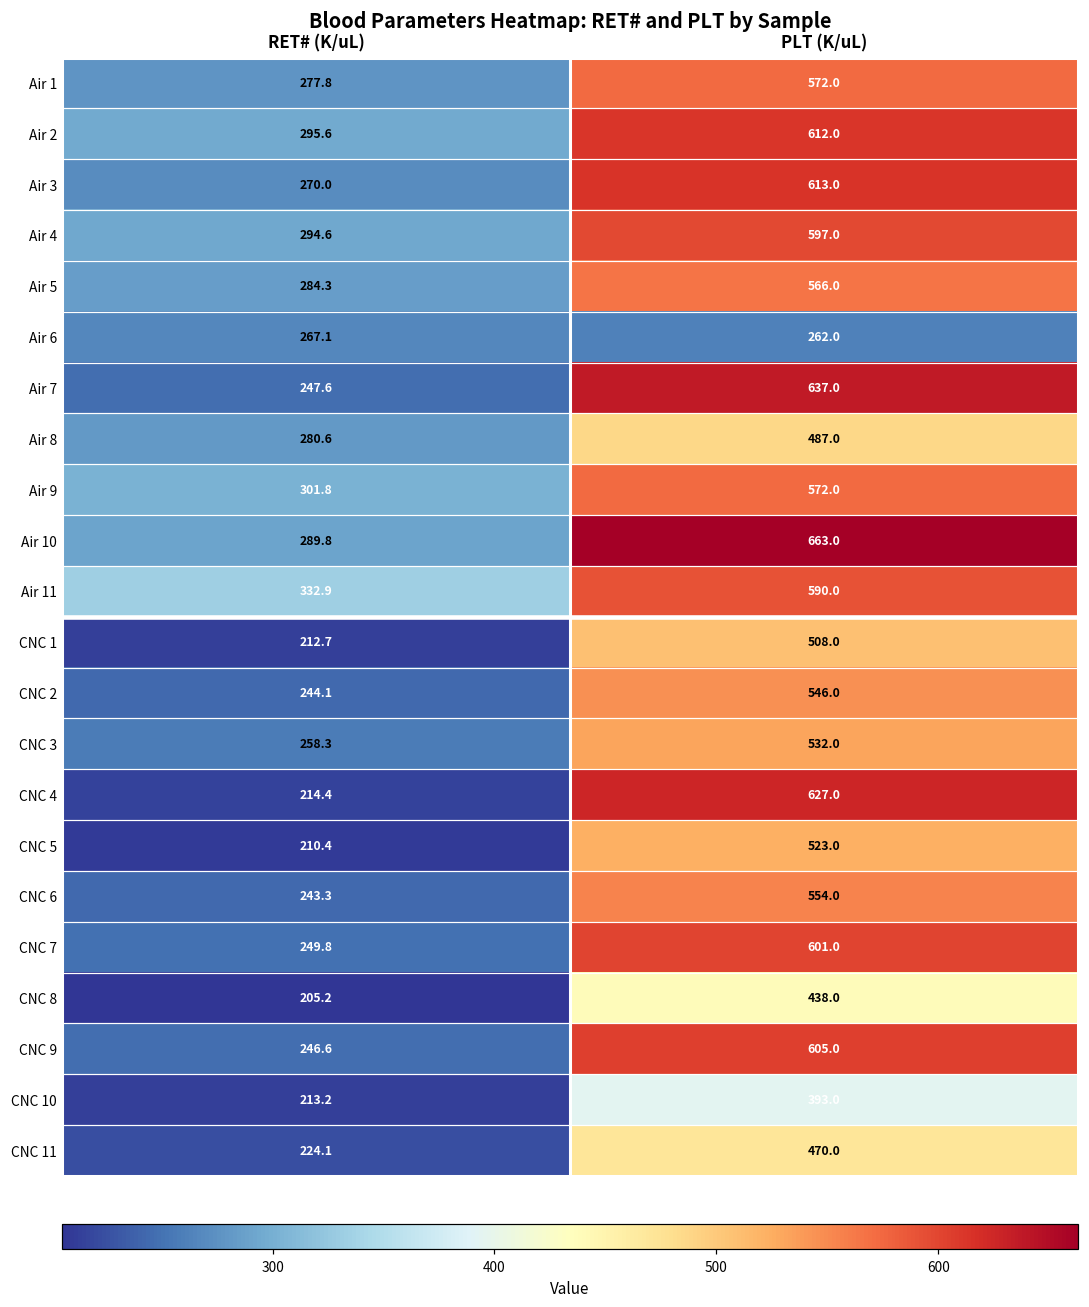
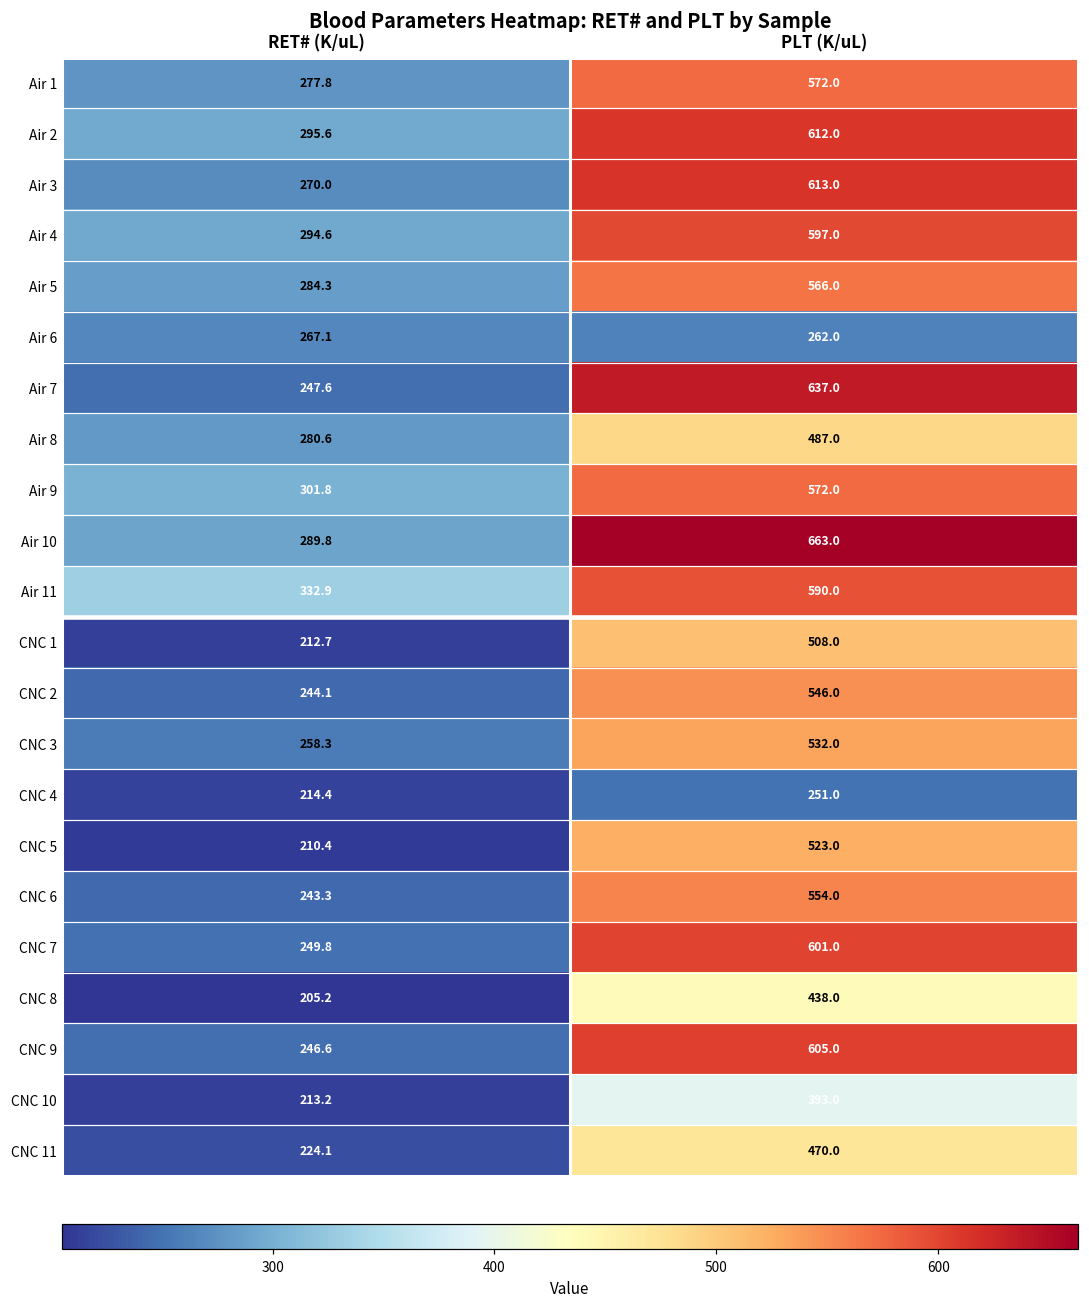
  {
    "Air 1": {
      "RET# (K/uL)": 277.8,
      "PLT (K/uL)": 572.0
    },
    "Air 2": {
      "RET# (K/uL)": 295.6,
      "PLT (K/uL)": 612.0
    },
    "Air 3": {
      "RET# (K/uL)": 270.0,
      "PLT (K/uL)": 613.0
    },
    "Air 4": {
      "RET# (K/uL)": 294.6,
      "PLT (K/uL)": 597.0
    },
    "Air 5": {
      "RET# (K/uL)": 284.3,
      "PLT (K/uL)": 566.0
    },
    "Air 6": {
      "RET# (K/uL)": 267.1,
      "PLT (K/uL)": 262.0
    },
    "Air 7": {
      "RET# (K/uL)": 247.6,
      "PLT (K/uL)": 637.0
    },
    "Air 8": {
      "RET# (K/uL)": 280.6,
      "PLT (K/uL)": 487.0
    },
    "Air 9": {
      "RET# (K/uL)": 301.8,
      "PLT (K/uL)": 572.0
    },
    "Air 10": {
      "RET# (K/uL)": 289.8,
      "PLT (K/uL)": 663.0
    },
    "Air 11": {
      "RET# (K/uL)": 332.9,
      "PLT (K/uL)": 590.0
    },
    "CNC 1": {
      "RET# (K/uL)": 212.7,
      "PLT (K/uL)": 508.0
    },
    "CNC 2": {
      "RET# (K/uL)": 244.1,
      "PLT (K/uL)": 546.0
    },
    "CNC 3": {
      "RET# (K/uL)": 258.3,
      "PLT (K/uL)": 532.0
    },
    "CNC 4": {
      "RET# (K/uL)": 214.4,
-     "PLT (K/uL)": 627.0
+     "PLT (K/uL)": 251.0
    },
    "CNC 5": {
      "RET# (K/uL)": 210.4,
      "PLT (K/uL)": 523.0
    },
    "CNC 6": {
      "RET# (K/uL)": 243.3,
      "PLT (K/uL)": 554.0
    },
    "CNC 7": {
      "RET# (K/uL)": 249.8,
      "PLT (K/uL)": 601.0
    },
    "CNC 8": {
      "RET# (K/uL)": 205.2,
      "PLT (K/uL)": 438.0
    },
    "CNC 9": {
      "RET# (K/uL)": 246.6,
      "PLT (K/uL)": 605.0
    },
    "CNC 10": {
      "RET# (K/uL)": 213.2
    },
    "CNC 11": {
      "RET# (K/uL)": 224.1,
      "PLT (K/uL)": 470.0
    }
  }
